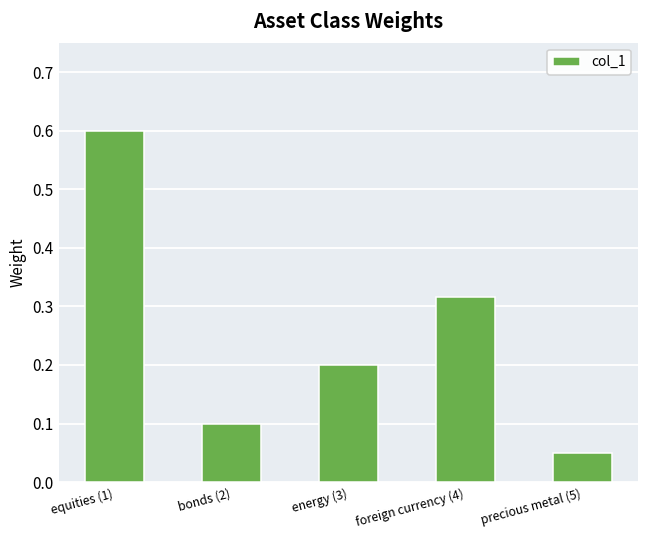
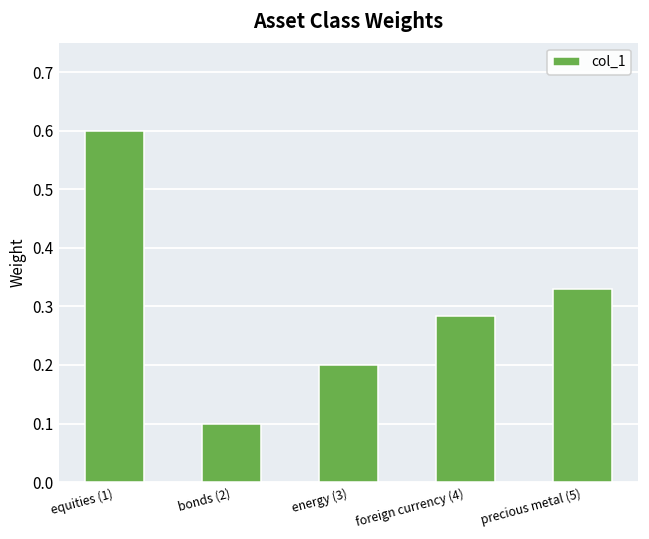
  {
    "equities (1)": 0.60,
    "bonds (2)": 0.10,
    "energy (3)": 0.20,
-   "foreign currency (4)": 0.32,
-   "precious metal (5)": 0.05
+   "foreign currency (4)": 0.28,
+   "precious metal (5)": 0.33
  }
